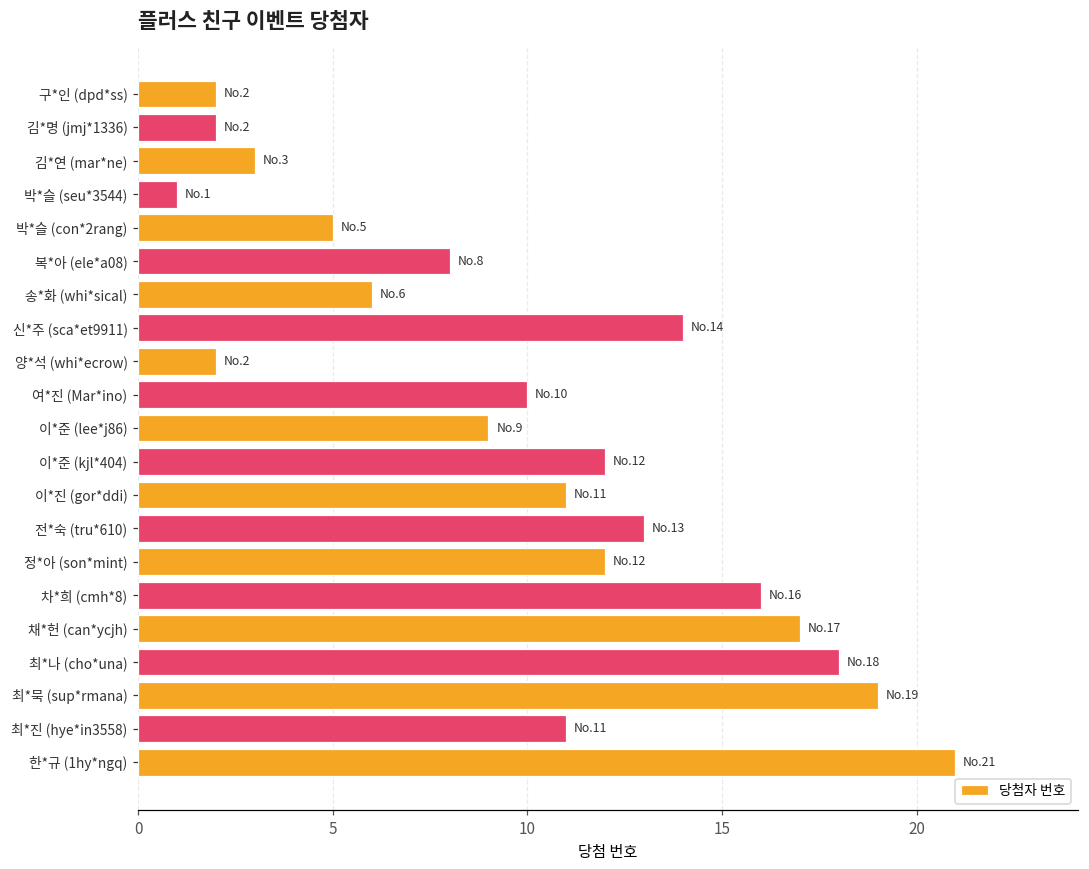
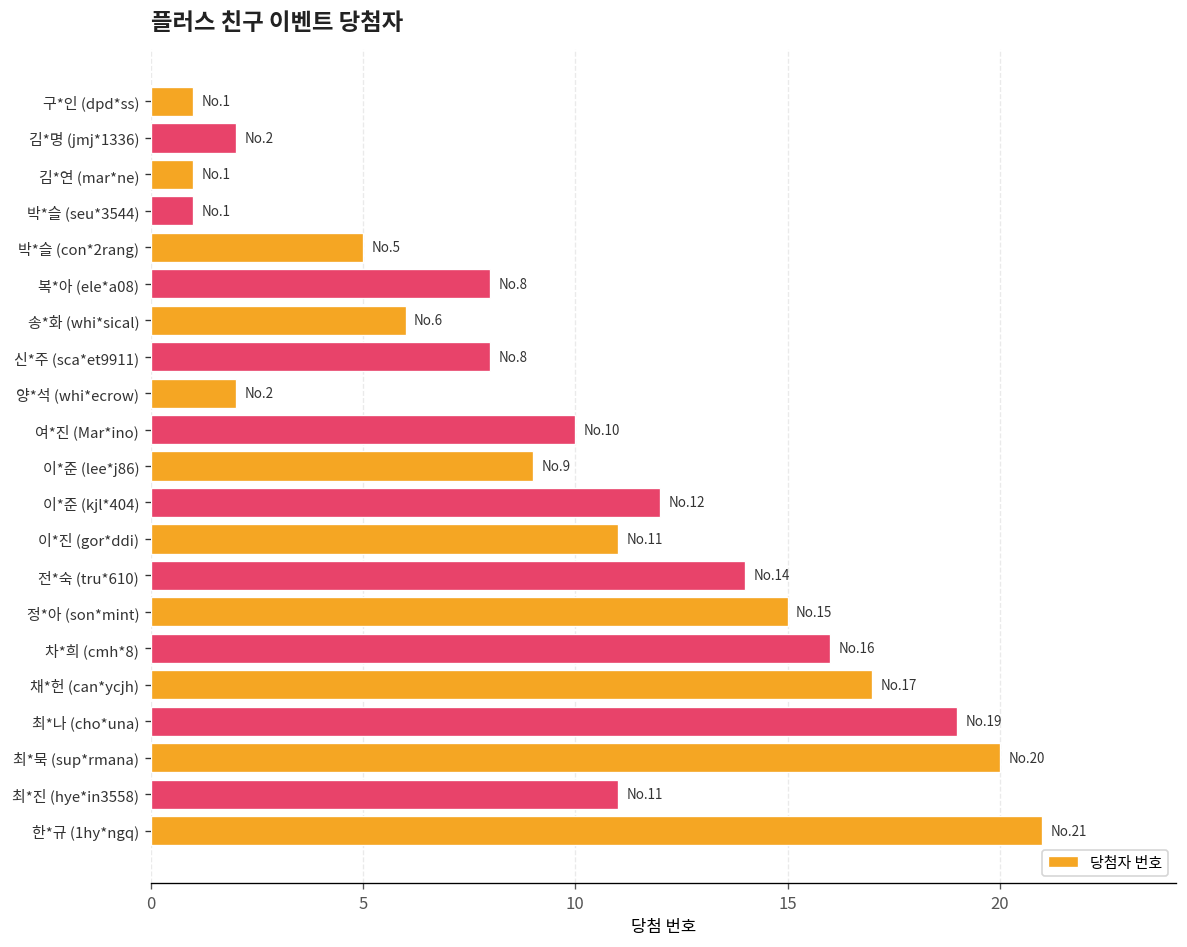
  {
-   "구*인 (dpd*ss)": 2,
+   "구*인 (dpd*ss)": 1,
    "김*명 (jmj*1336)": 2,
-   "김*연 (mar*ne)": 3,
+   "김*연 (mar*ne)": 1,
    "박*슬 (seu*3544)": 1,
    "박*슬 (con*2rang)": 5,
    "복*아 (ele*a08)": 8,
    "송*화 (whi*sical)": 6,
-   "신*주 (sca*et9911)": 14,
+   "신*주 (sca*et9911)": 8,
    "양*석 (whi*ecrow)": 2,
    "여*진 (Mar*ino)": 10,
    "이*준 (lee*j86)": 9,
    "이*준 (kjl*404)": 12,
    "이*진 (gor*ddi)": 11,
-   "전*숙 (tru*610)": 13,
-   "정*아 (son*mint)": 12,
+   "전*숙 (tru*610)": 14,
+   "정*아 (son*mint)": 15,
    "차*희 (cmh*8)": 16,
    "채*헌 (can*ycjh)": 17,
-   "최*나 (cho*una)": 18,
-   "최*묵 (sup*rmana)": 19,
+   "최*나 (cho*una)": 19,
+   "최*묵 (sup*rmana)": 20,
    "최*진 (hye*in3558)": 11,
    "한*규 (1hy*ngq)": 21
  }
